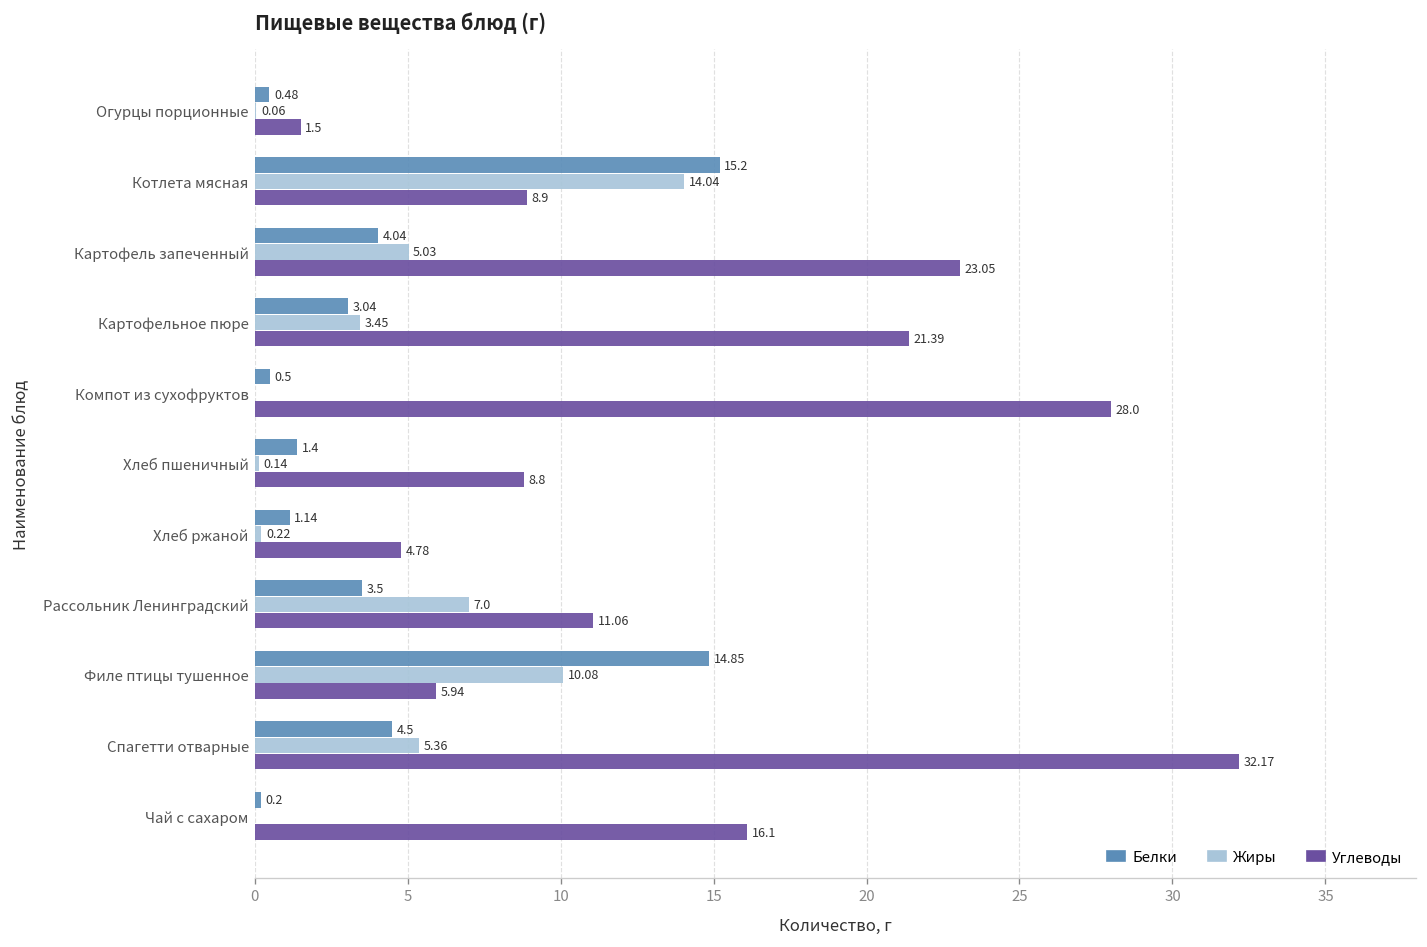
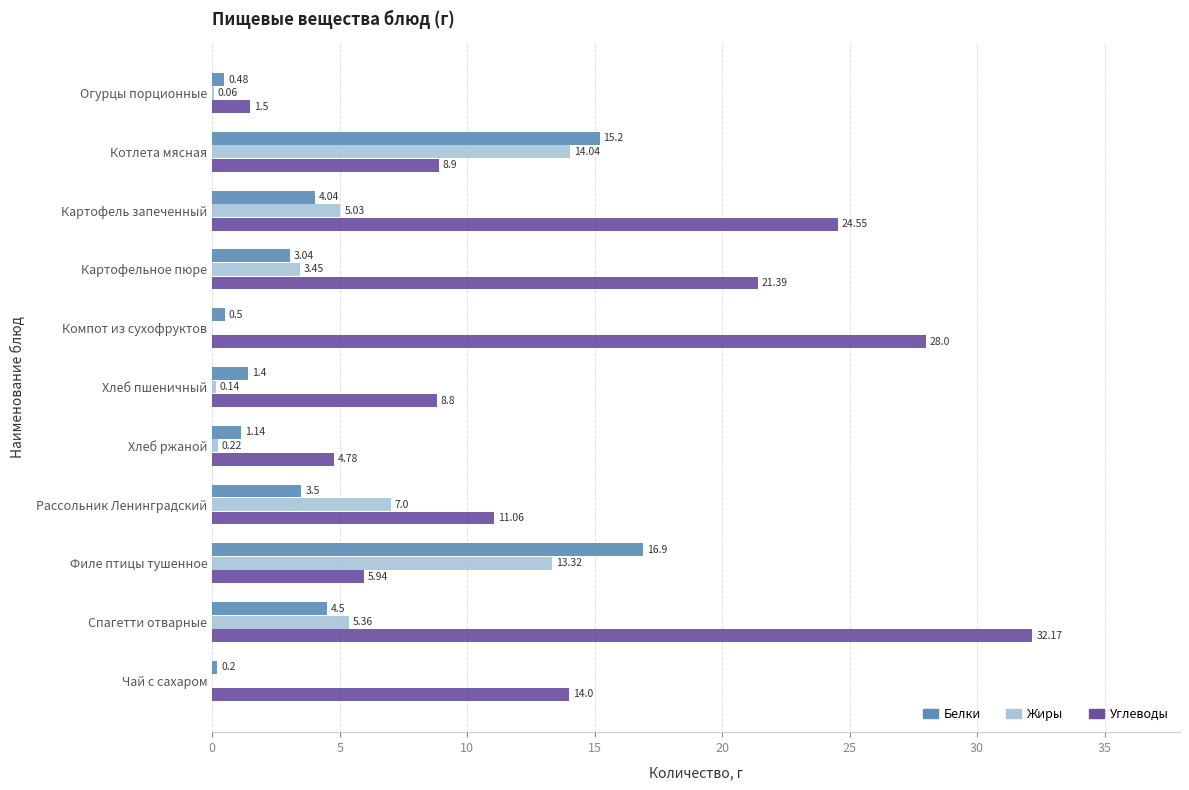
  {
    "Белки": {
      "Огурцы порционные": 0.48,
      "Котлета мясная": 15.2,
      "Картофель запеченный": 4.04,
      "Картофельное пюре": 3.04,
      "Компот из сухофруктов": 0.5,
      "Хлеб пшеничный": 1.4,
      "Хлеб ржаной": 1.14,
      "Рассольник Ленинградский": 3.5,
-     "Филе птицы тушенное": 14.85,
+     "Филе птицы тушенное": 16.9,
      "Спагетти отварные": 4.5,
      "Чай с сахаром": 0.2
    },
    "Жиры": {
      "Огурцы порционные": 0.06,
      "Котлета мясная": 14.04,
      "Картофель запеченный": 5.03,
      "Картофельное пюре": 3.45,
      "Хлеб пшеничный": 0.14,
      "Хлеб ржаной": 0.22,
      "Рассольник Ленинградский": 7.0,
-     "Филе птицы тушенное": 10.08,
+     "Филе птицы тушенное": 13.32,
      "Спагетти отварные": 5.36
    },
    "Углеводы": {
      "Огурцы порционные": 1.5,
      "Котлета мясная": 8.9,
-     "Картофель запеченный": 23.05,
+     "Картофель запеченный": 24.55,
      "Картофельное пюре": 21.39,
      "Компот из сухофруктов": 28.0,
      "Хлеб пшеничный": 8.8,
      "Хлеб ржаной": 4.78,
      "Рассольник Ленинградский": 11.06,
      "Филе птицы тушенное": 5.94,
      "Спагетти отварные": 32.17,
-     "Чай с сахаром": 16.1
+     "Чай с сахаром": 14.0
    }
  }
